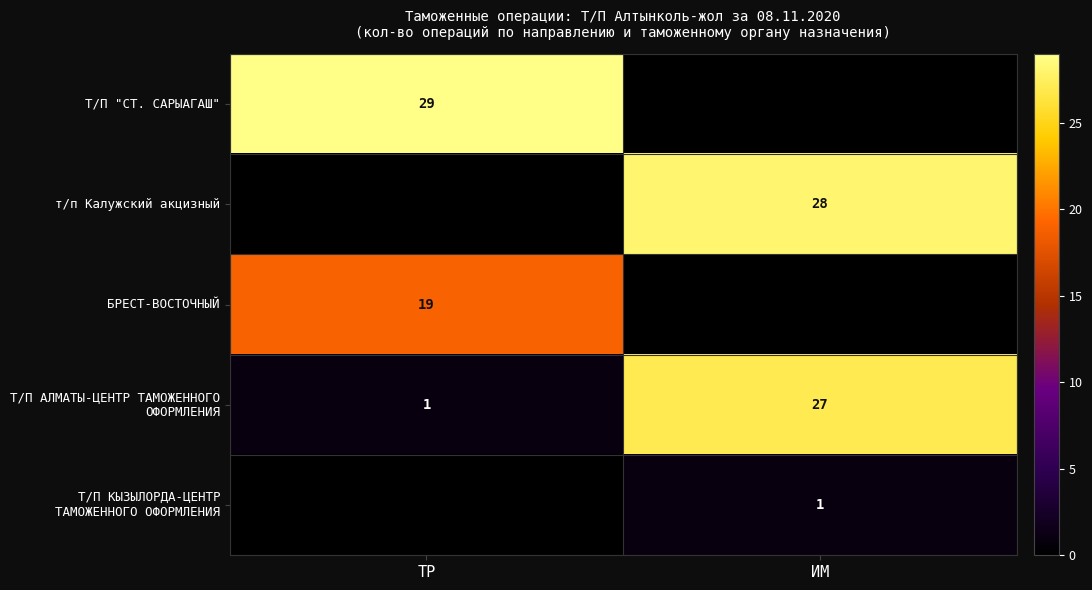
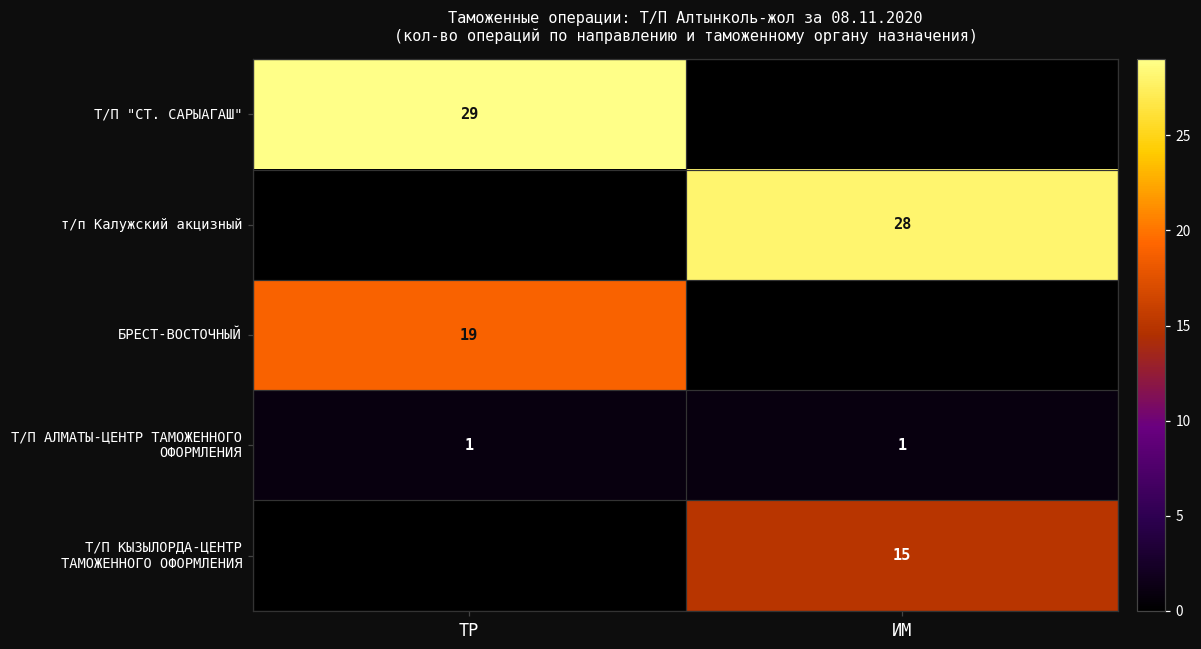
  {
    "Т/П \"СТ. САРЫАГАШ\"": {
      "ТР": 29
    },
    "т/п Калужский акцизный": {
      "ИМ": 28
    },
    "БРЕСТ-ВОСТОЧНЫЙ": {
      "ТР": 19
    },
    "Т/П АЛМАТЫ-ЦЕНТР ТАМОЖЕННОГО ОФОРМЛЕНИЯ": {
      "ТР": 1,
-     "ИМ": 27
+     "ИМ": 1
    },
    "Т/П КЫЗЫЛОРДА-ЦЕНТР ТАМОЖЕННОГО ОФОРМЛЕНИЯ": {
-     "ИМ": 1
+     "ИМ": 15
    }
  }
